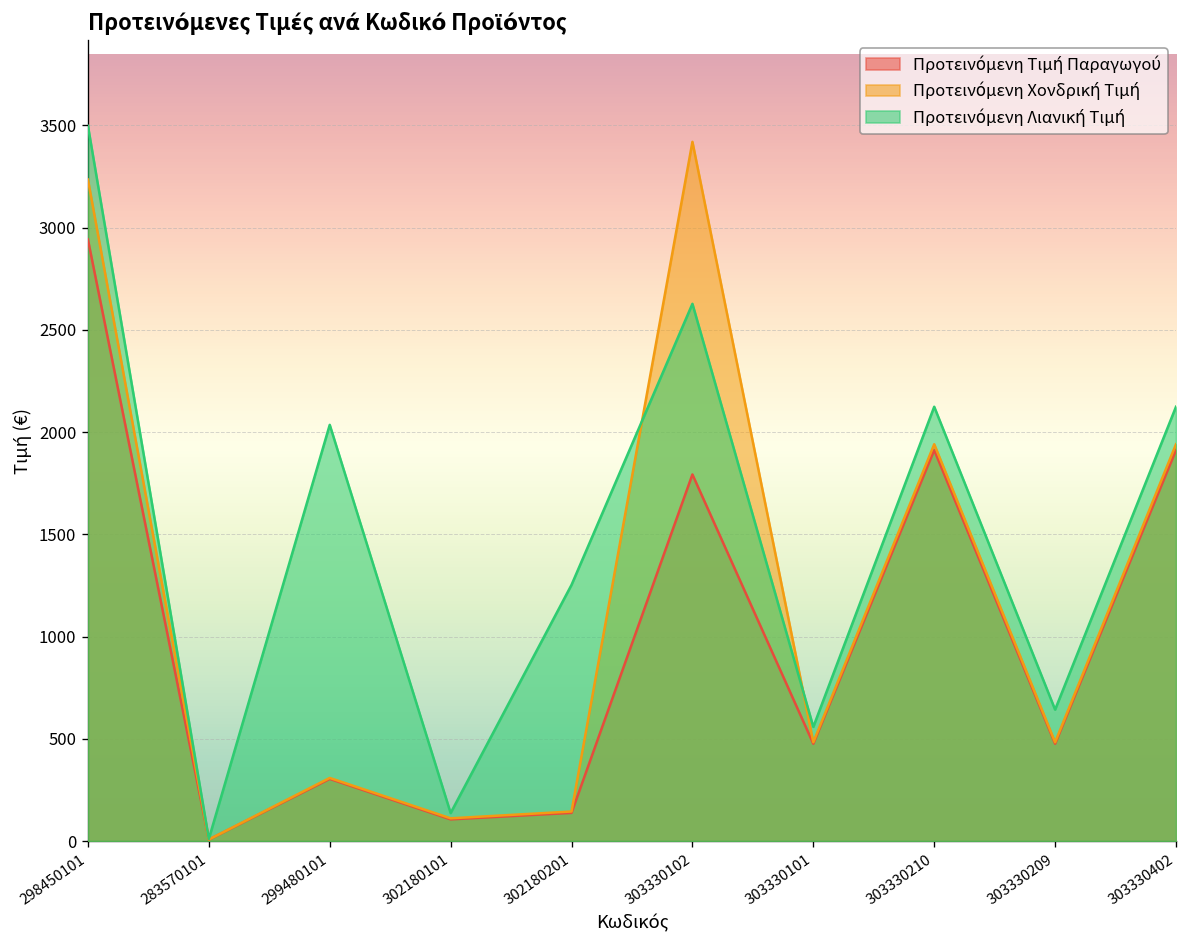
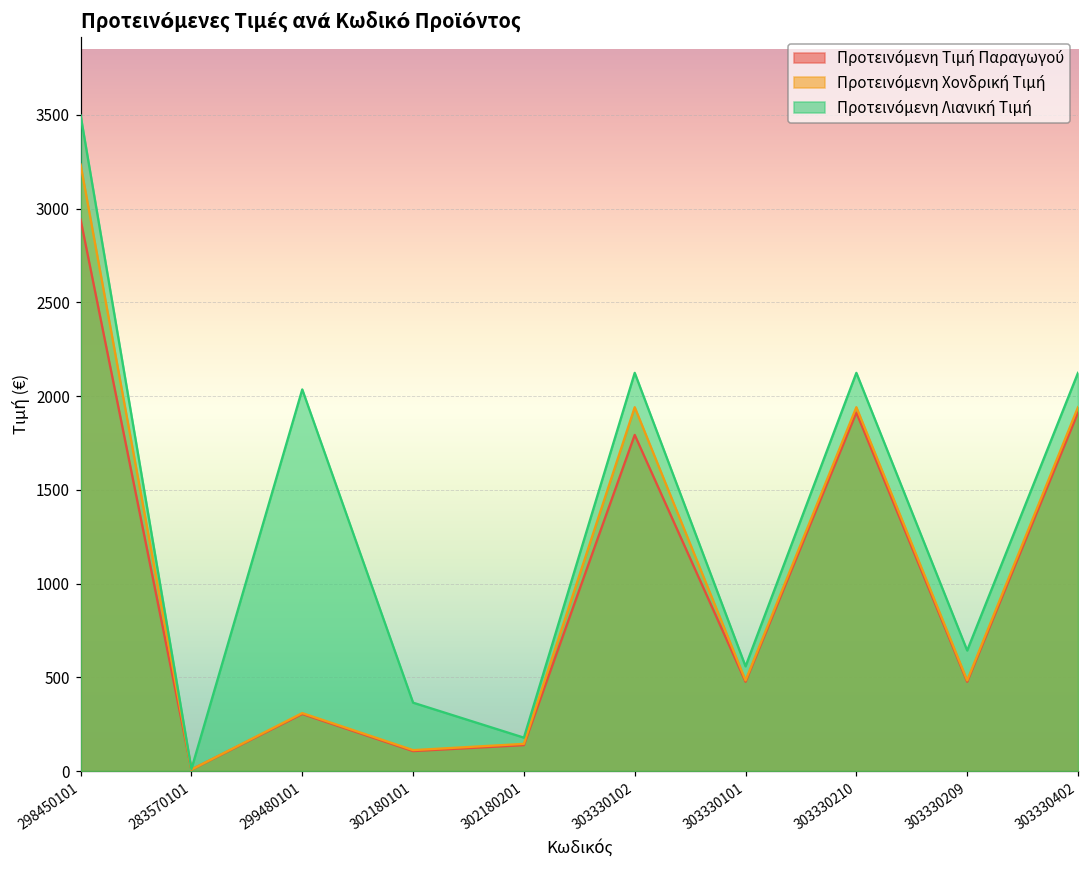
  {
    "Προτεινόμενη Τιμή Παραγωγού": {
      "298450101": 2940,
      "303330102": 1790,
      "303330210": 1910,
      "303330402": 1910
    },
    "Προτεινόμενη Χονδρική Τιμή": {
      "298450101": 3240,
-     "303330102": 3420,
+     "303330102": 1940,
      "303330210": 1940,
      "303330402": 1940
    },
    "Προτεινόμενη Λιανική Τιμή": {
      "298450101": 3500,
      "299480101": 2040,
-     "302180101": 140,
-     "302180201": 1250,
-     "303330102": 2630,
+     "302180101": 360,
+     "302180201": 180,
+     "303330102": 2120,
      "303330101": 560,
      "303330210": 2120,
      "303330209": 640,
      "303330402": 2120
    }
  }
